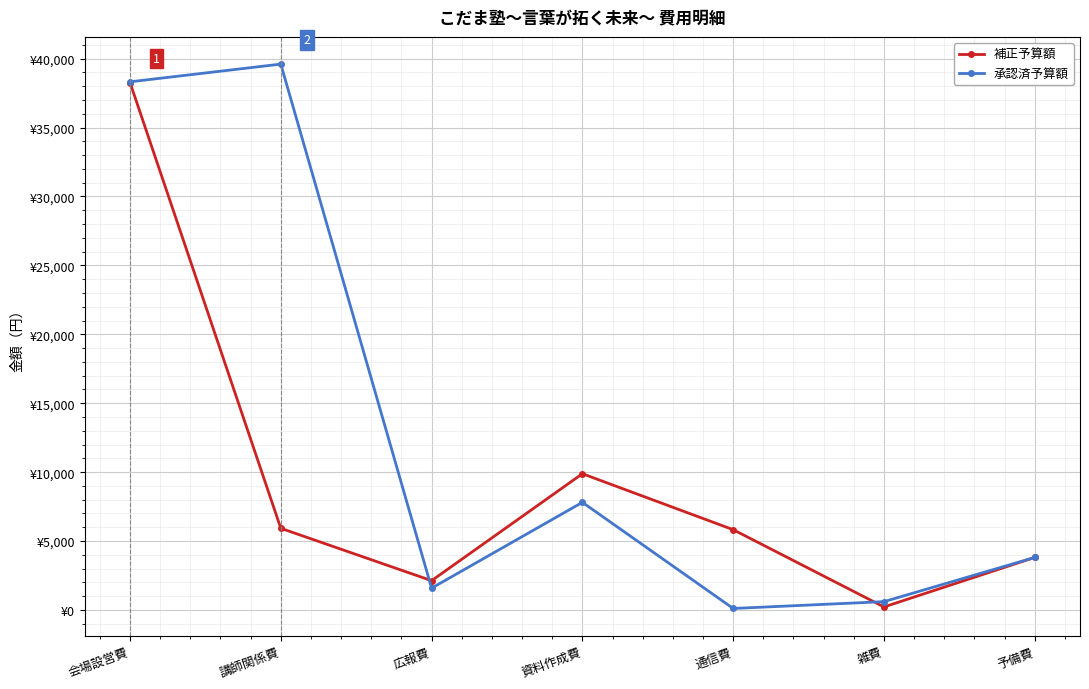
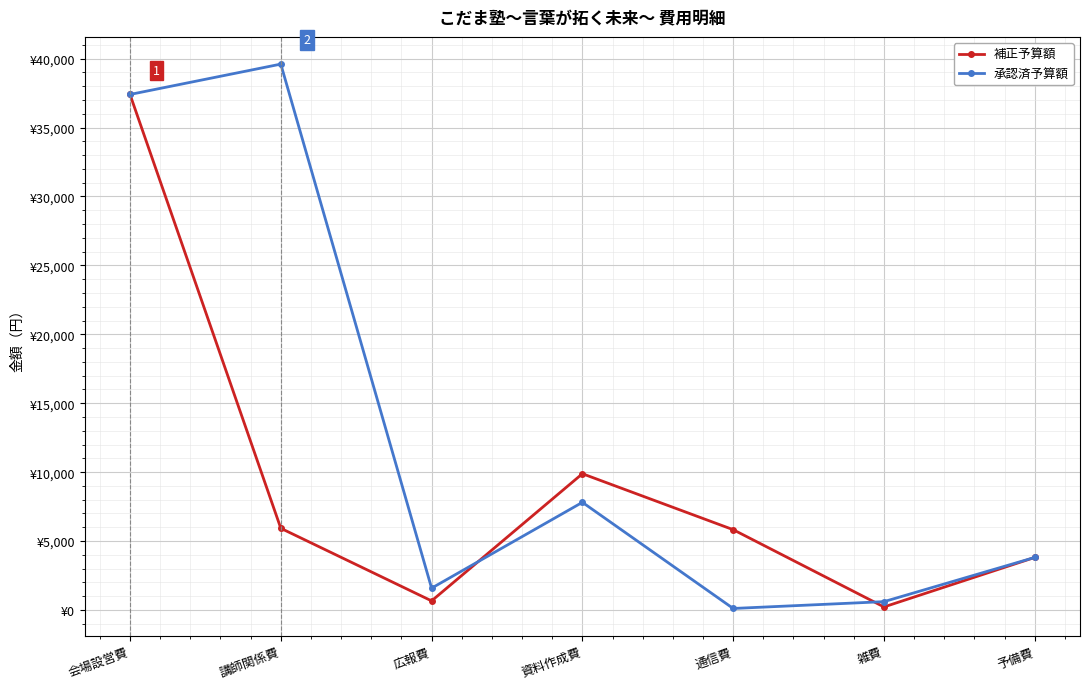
  {
    "補正予算額": {
-     "会場設営費": "¥38,300",
+     "会場設営費": "¥37,400",
      "講師関係費": "¥5,900",
-     "広報費": "¥2,100",
+     "広報費": "¥700",
      "資料作成費": "¥9,900",
      "通信費": "¥5,800",
      "雑費": "¥200"
    },
    "承認済予算額": {
-     "会場設営費": "¥38,300",
+     "会場設営費": "¥37,400",
      "講師関係費": "¥39,600",
      "広報費": "¥1,600",
      "資料作成費": "¥7,800",
      "通信費": "¥100",
      "雑費": "¥600"
    }
  }
